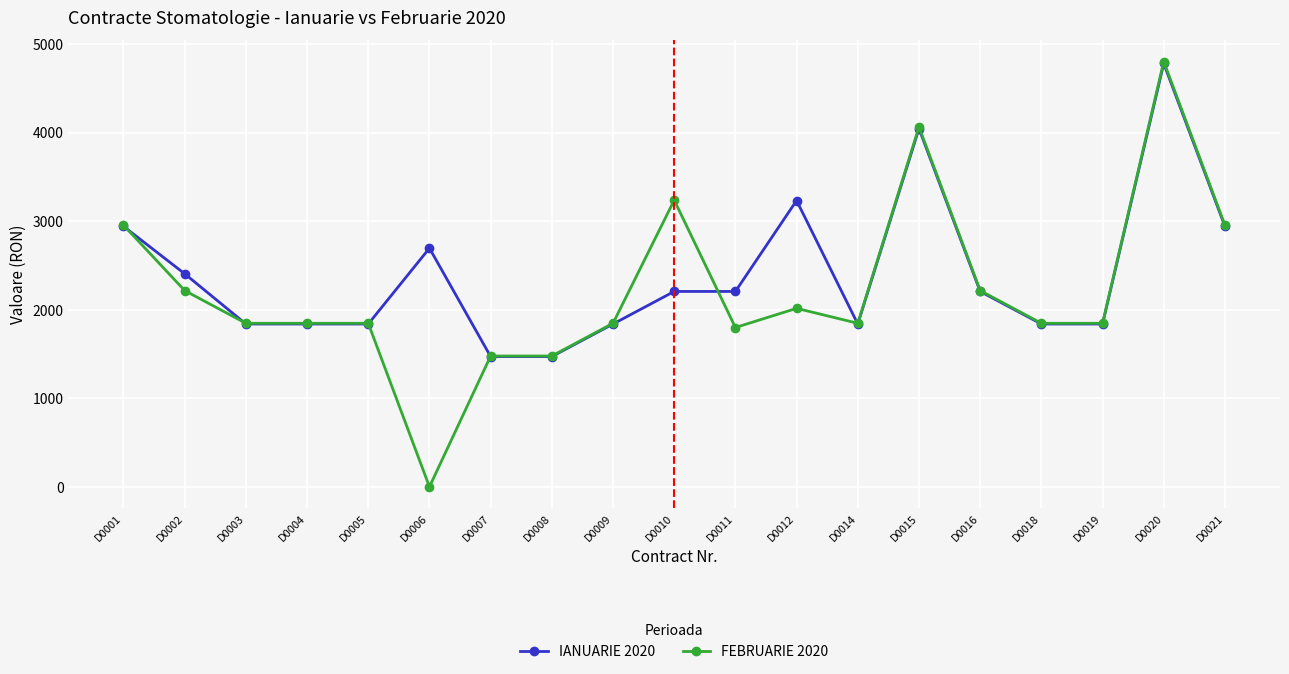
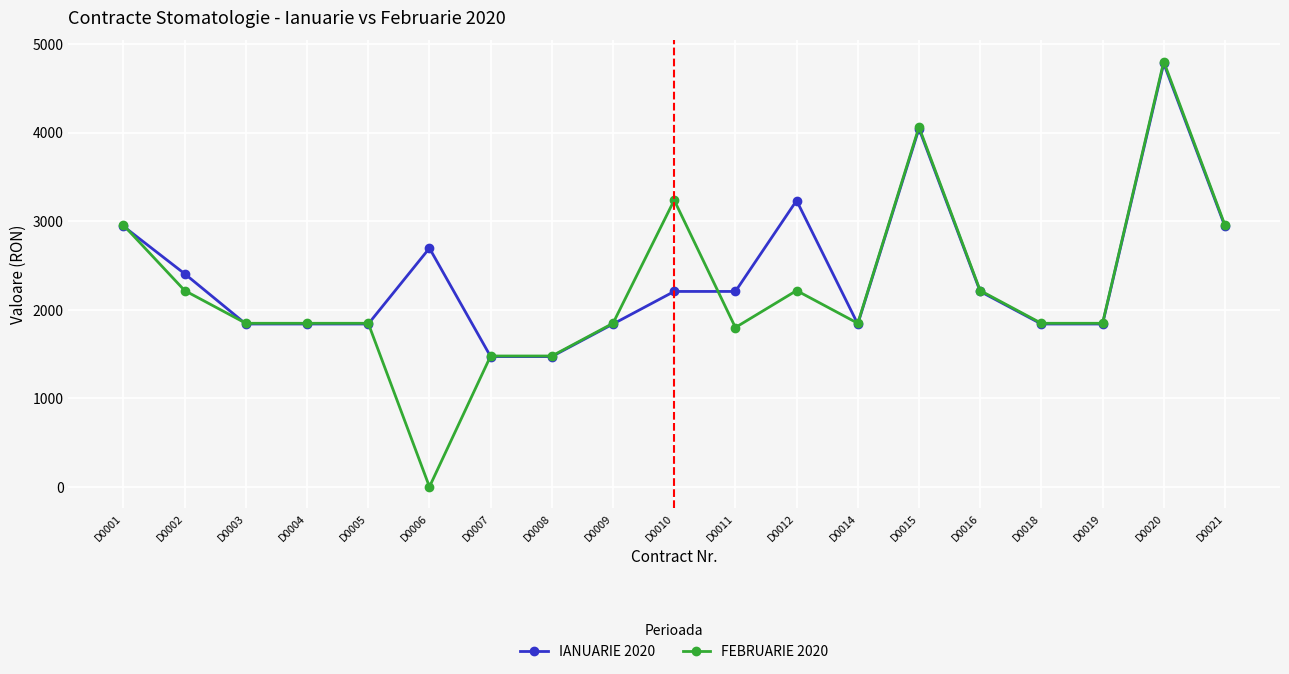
  {
    "IANUARIE 2020": {
      "D0002": 2400,
      "D0006": 2700,
      "D0010": 2200,
      "D0011": 2200,
      "D0012": 3200
    },
    "FEBRUARIE 2020": {
      "D0002": 2200,
      "D0006": 0,
      "D0010": 3200,
      "D0011": 1800,
-     "D0012": 2000
+     "D0012": 2200
    }
  }
